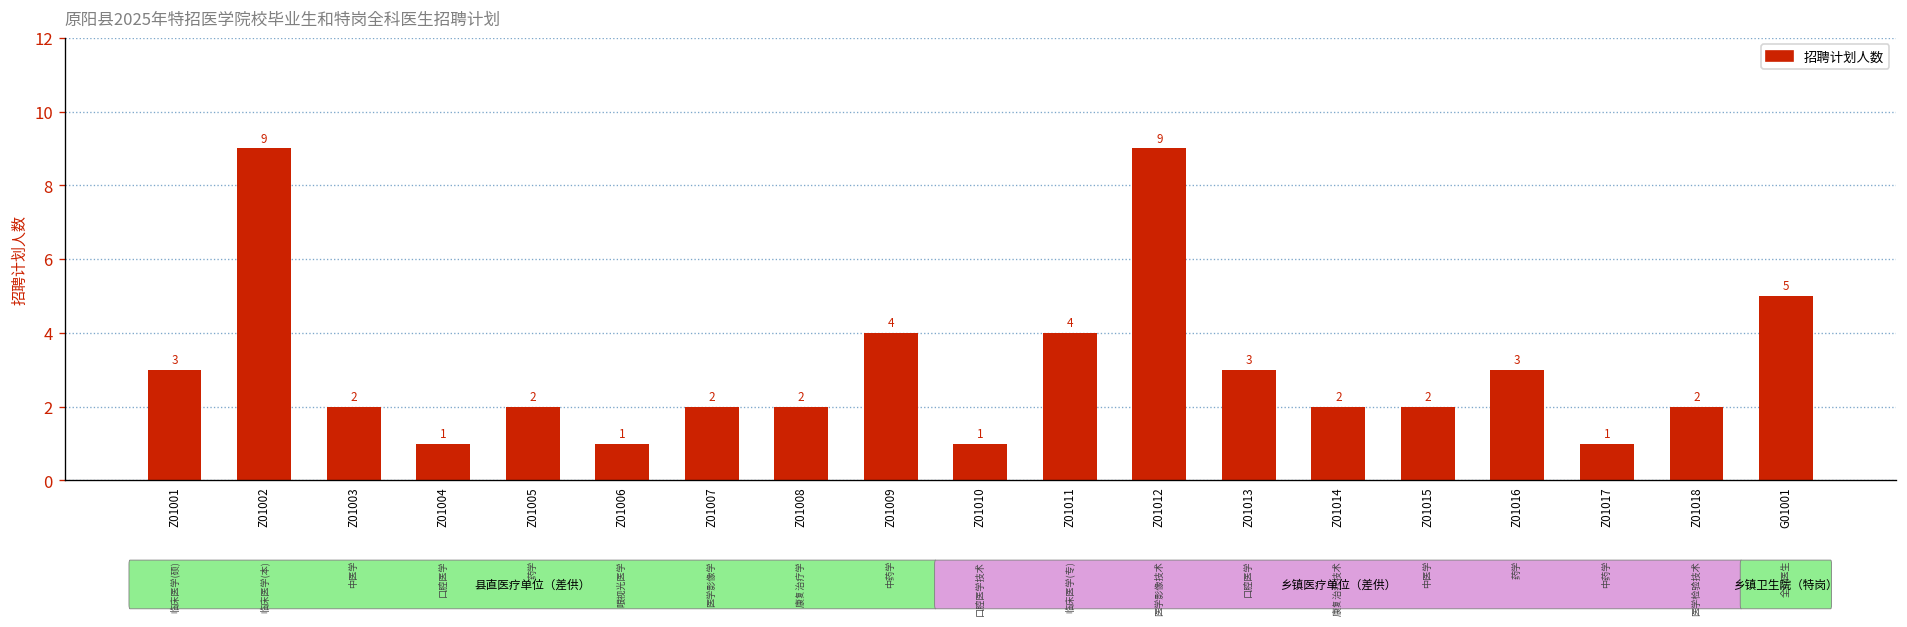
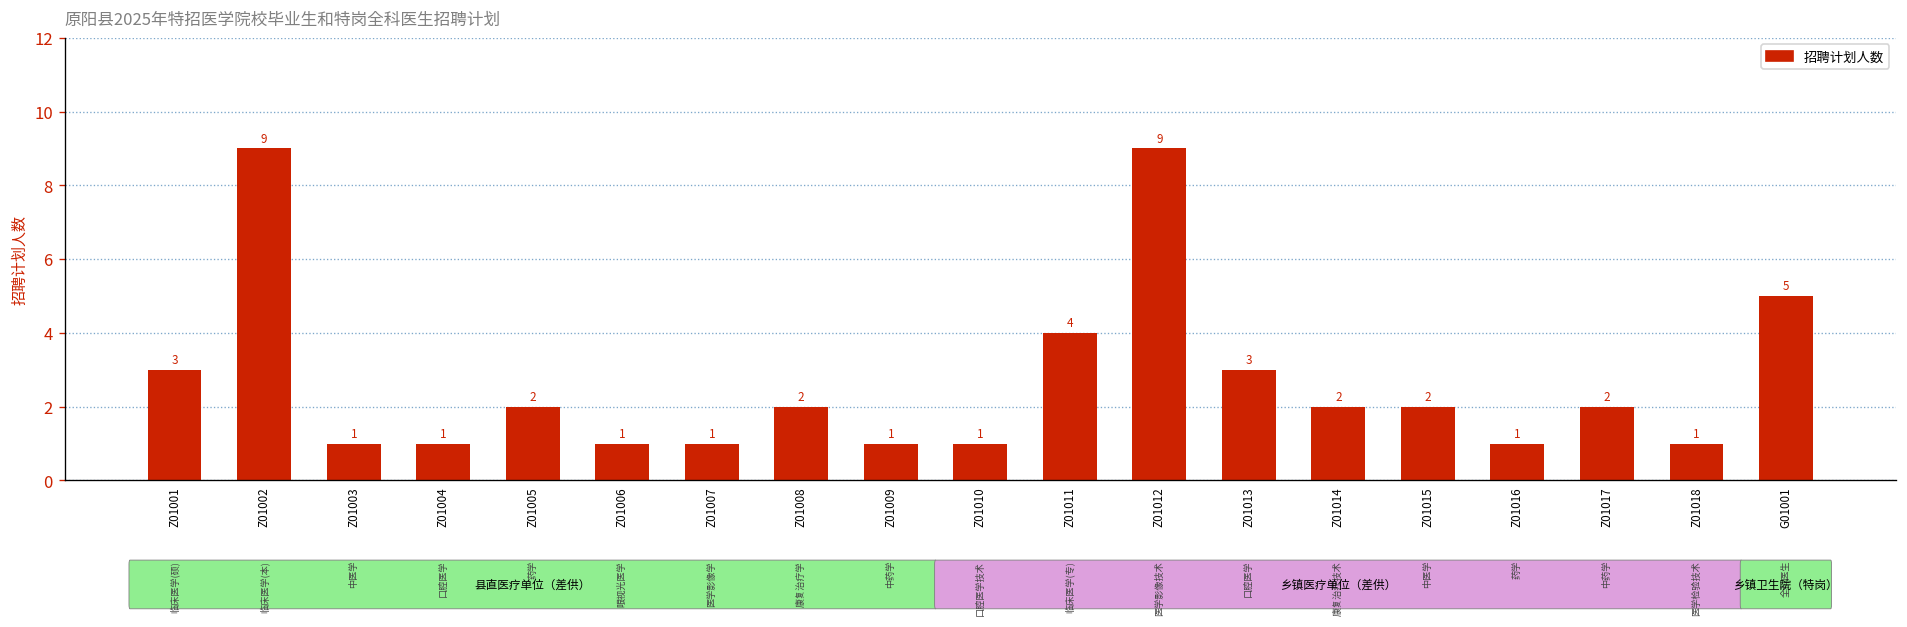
  {
    "Z01001": 3,
    "Z01002": 9,
-   "Z01003": 2,
+   "Z01003": 1,
    "Z01004": 1,
    "Z01005": 2,
    "Z01006": 1,
-   "Z01007": 2,
+   "Z01007": 1,
    "Z01008": 2,
-   "Z01009": 4,
+   "Z01009": 1,
    "Z01010": 1,
    "Z01011": 4,
    "Z01012": 9,
    "Z01013": 3,
    "Z01014": 2,
    "Z01015": 2,
-   "Z01016": 3,
-   "Z01017": 1,
-   "Z01018": 2,
+   "Z01016": 1,
+   "Z01017": 2,
+   "Z01018": 1,
    "G01001": 5
  }
